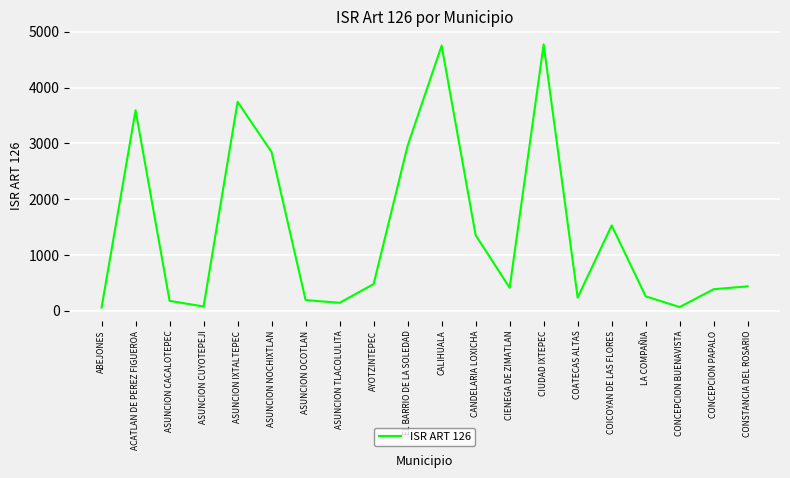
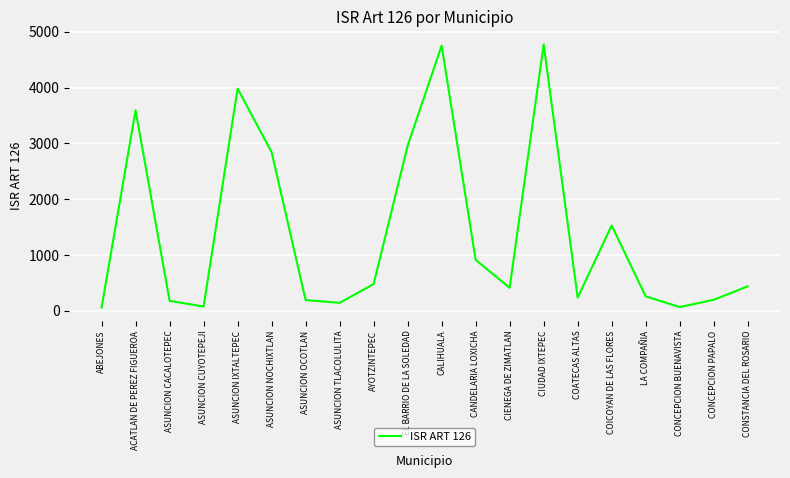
  {
    "ABEJONES": 100,
    "ACATLAN DE PEREZ FIGUEROA": 3600,
    "ASUNCION CACALOTEPEC": 200,
    "ASUNCION CUYOTEPEJI": 100,
-   "ASUNCION IXTALTEPEC": 3700,
+   "ASUNCION IXTALTEPEC": 4000,
    "ASUNCION NOCHIXTLAN": 2800,
    "ASUNCION OCOTLAN": 200,
    "ASUNCION TLACOLULITA": 100,
    "AYOTZINTEPEC": 500,
    "EL BARRIO DE LA SOLEDAD": 3000,
    "CALIHUALA": 4800,
-   "CANDELARIA LOXICHA": 1400,
+   "CANDELARIA LOXICHA": 900,
    "CIENEGA DE ZIMATLAN": 400,
    "CIUDAD IXTEPEC": 4800,
    "COATECAS ALTAS": 200,
    "COICOYAN DE LAS FLORES": 1500,
    "LA COMPAÑIA": 300,
    "CONCEPCION BUENAVISTA": 100,
-   "CONCEPCION PAPALO": 400,
+   "CONCEPCION PAPALO": 200,
    "CONSTANCIA DEL ROSARIO": 400
  }
